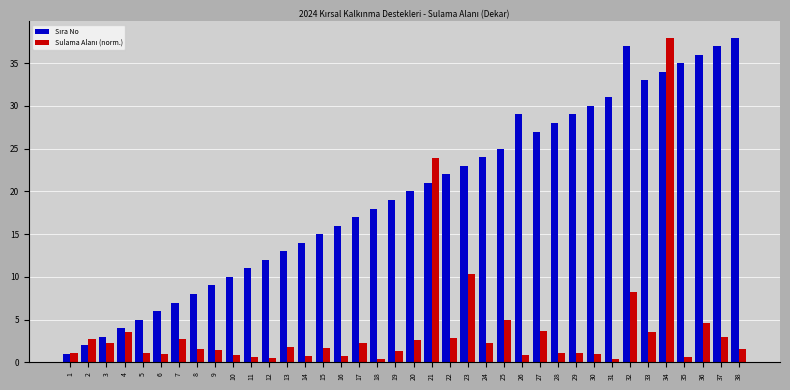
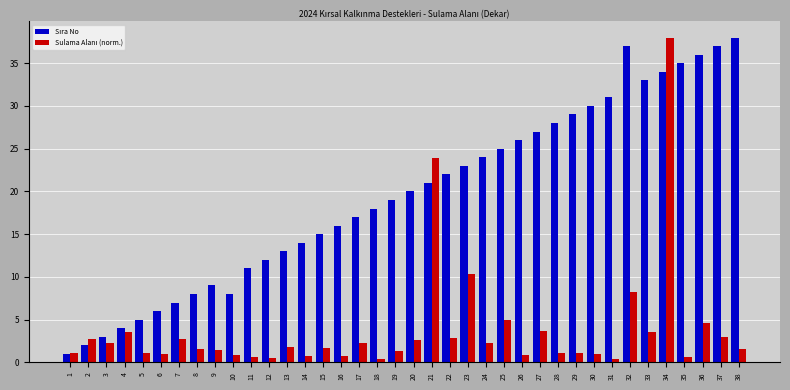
  {
    "Sıra No": {
      "1": 1,
      "2": 2,
      "3": 3,
      "4": 4,
      "5": 5,
      "6": 6,
      "7": 7,
      "8": 8,
      "9": 9,
-     "10": 10,
+     "10": 8,
      "11": 11,
      "12": 12,
      "13": 13,
      "14": 14,
      "15": 15,
      "16": 16,
      "17": 17,
      "18": 18,
      "19": 19,
      "20": 20,
      "21": 21,
      "22": 22,
      "23": 23,
      "24": 24,
      "25": 25,
-     "26": 29,
+     "26": 26,
      "27": 27,
      "28": 28,
      "29": 29,
      "30": 30,
      "31": 31,
      "32": 37,
      "33": 33,
      "34": 34,
      "35": 35,
      "36": 36,
      "37": 37,
      "38": 38
    },
    "Sulama Alanı (norm.)": {
      "1": 1,
      "2": 3,
      "3": 2,
      "4": 4,
      "5": 1,
      "6": 1,
      "7": 3,
      "8": 2,
      "9": 1,
      "10": 1,
      "11": 1,
      "12": 1,
      "13": 2,
      "14": 1,
      "15": 2,
      "16": 1,
      "17": 2,
      "18": 0,
      "19": 1,
      "20": 3,
      "21": 24,
      "22": 3,
      "23": 10,
      "24": 2,
      "25": 5,
      "26": 1,
      "27": 4,
      "28": 1,
      "29": 1,
      "30": 1,
      "31": 0,
      "32": 8,
      "33": 4,
      "34": 38,
      "35": 1,
      "36": 5,
      "37": 3,
      "38": 2
    }
  }
